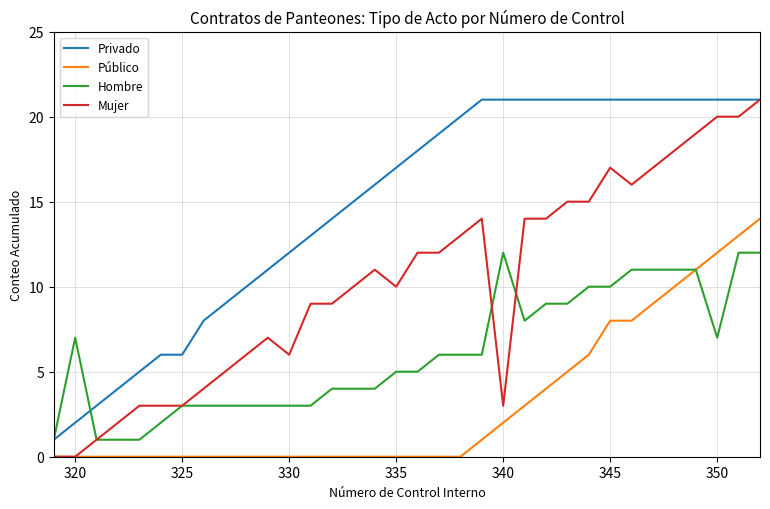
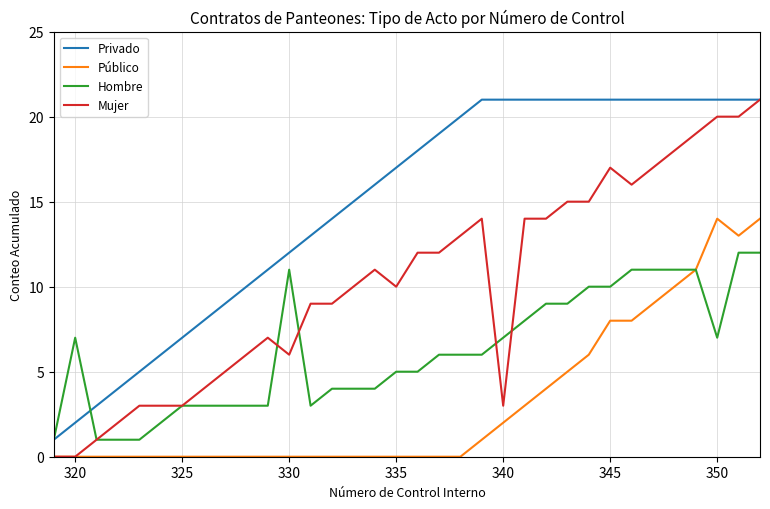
  {
    "Privado": {
      "320": 2,
-     "325": 6,
+     "325": 7,
      "330": 12,
      "335": 17,
      "340": 21,
      "345": 21,
      "350": 21
    },
    "Público": {
      "325": 0,
      "330": 0,
      "335": 0,
      "340": 2,
      "345": 8,
-     "350": 12
+     "350": 14
    },
    "Hombre": {
      "320": 7,
-     "330": 3,
+     "330": 11,
      "335": 5,
-     "340": 12,
+     "340": 7,
      "345": 10,
      "350": 7
    },
    "Mujer": {
      "330": 6,
      "335": 10,
      "340": 3,
      "345": 17,
      "350": 20
    }
  }
